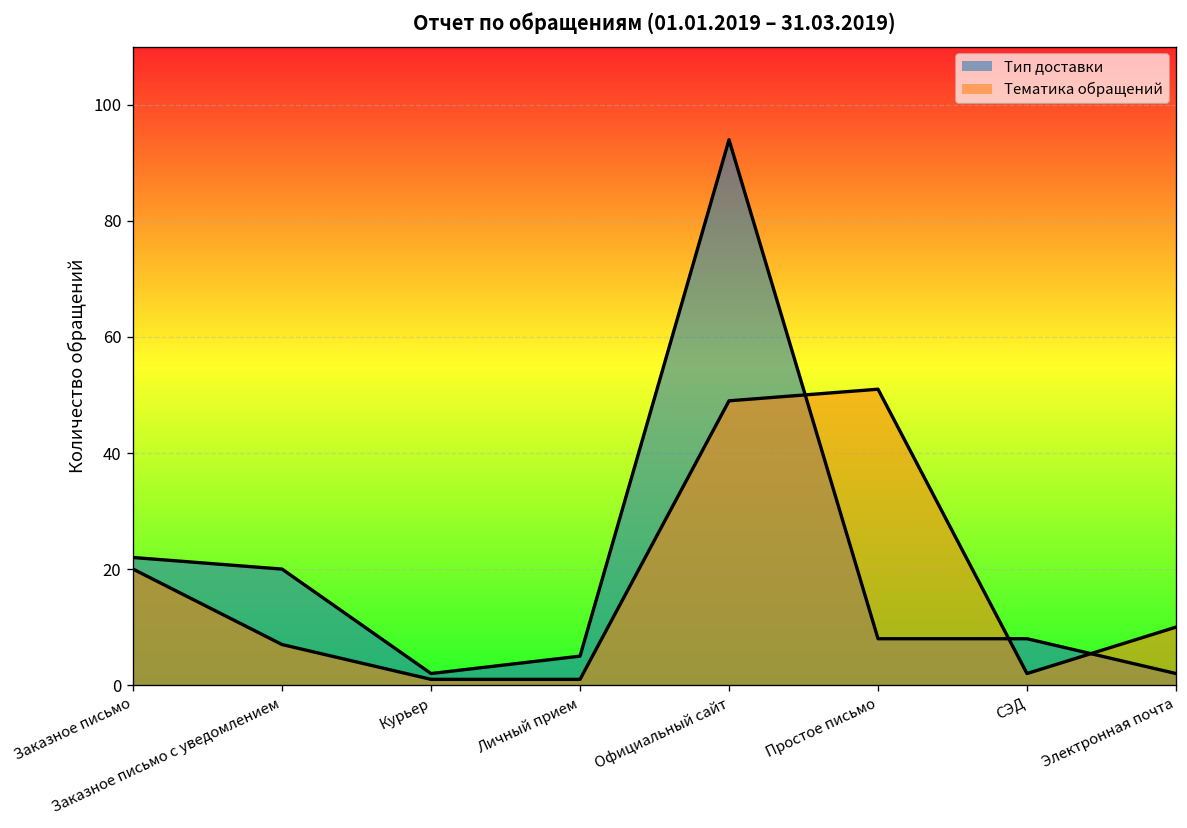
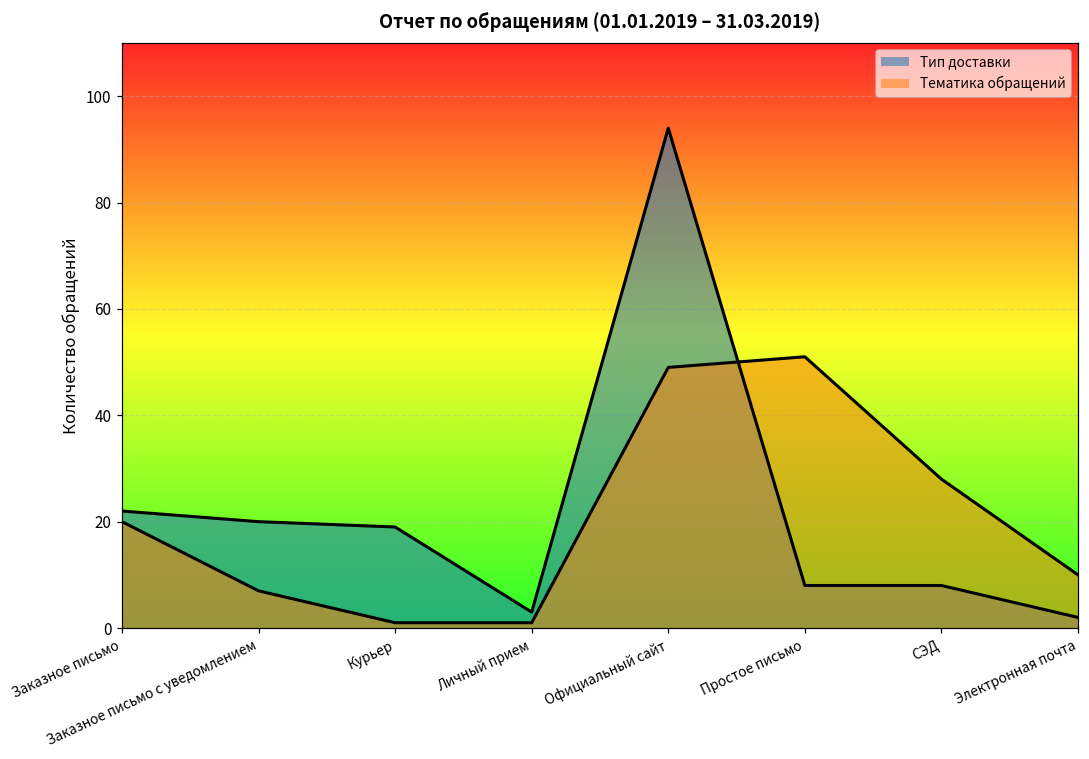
  {
    "Тип доставки": {
      "Заказное письмо": 22,
      "Заказное письмо с уведомлением": 20,
-     "Курьер": 2,
-     "Личный прием": 5,
+     "Курьер": 19,
+     "Личный прием": 3,
      "Официальный сайт": 94,
      "Простое письмо": 8,
      "СЭД": 8,
      "Электронная почта": 2
    },
    "Тематика обращений": {
      "Заказное письмо": 20,
      "Заказное письмо с уведомлением": 7,
      "Курьер": 1,
      "Личный прием": 1,
      "Официальный сайт": 49,
      "Простое письмо": 51,
-     "СЭД": 2,
+     "СЭД": 28,
      "Электронная почта": 10
    }
  }
